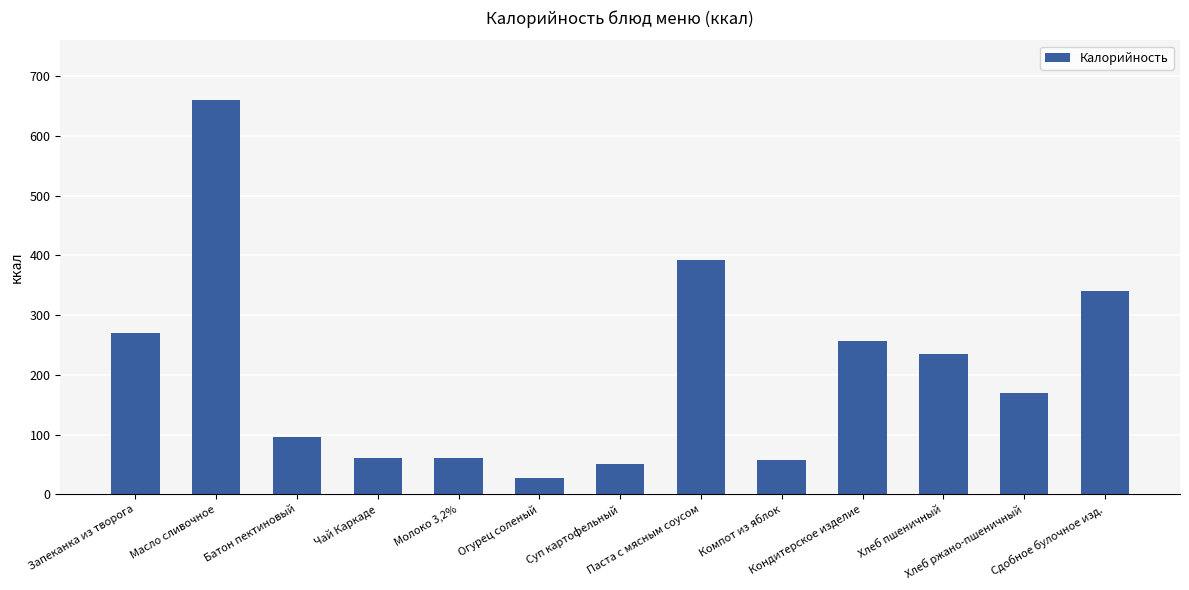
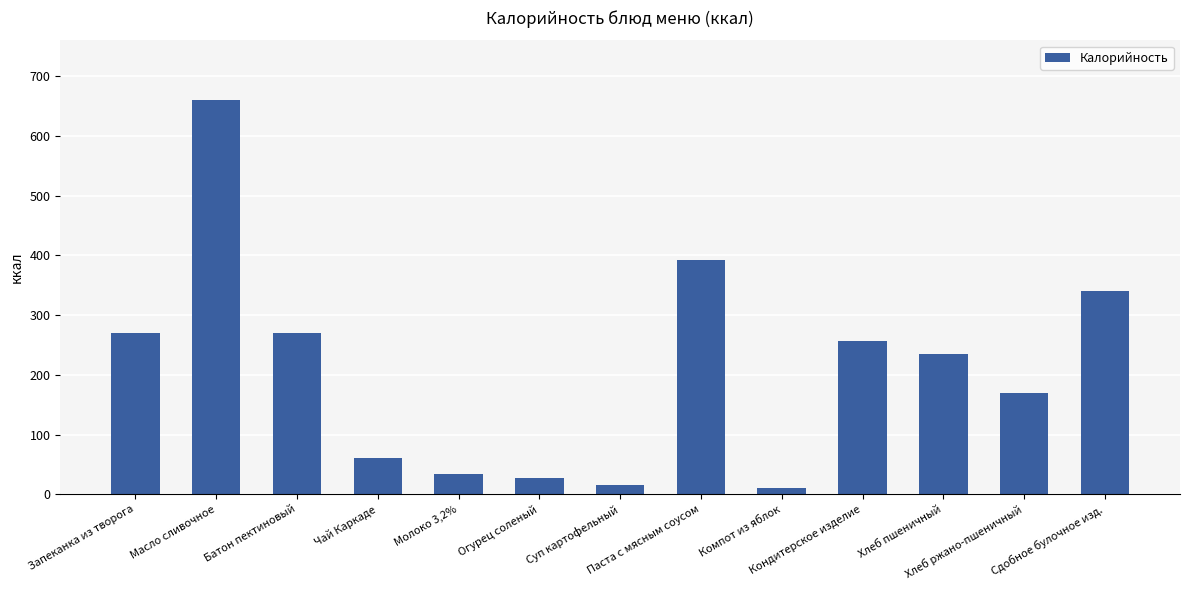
  {
    "Запеканка из творога": 270,
    "Масло сливочное": 660,
-   "Батон пектиновый": 100,
+   "Батон пектиновый": 270,
    "Чай Каркаде": 60,
-   "Молоко 3,2%": 60,
+   "Молоко 3,2%": 30,
    "Огурец соленый": 30,
-   "Суп картофельный": 50,
+   "Суп картофельный": 20,
    "Паста с мясным соусом": 390,
-   "Компот из яблок": 60,
+   "Компот из яблок": 10,
    "Кондитерское изделие": 260,
    "Хлеб пшеничный": 240,
    "Хлеб ржано-пшеничный": 170,
    "Сдобное булочное изд.": 340
  }
